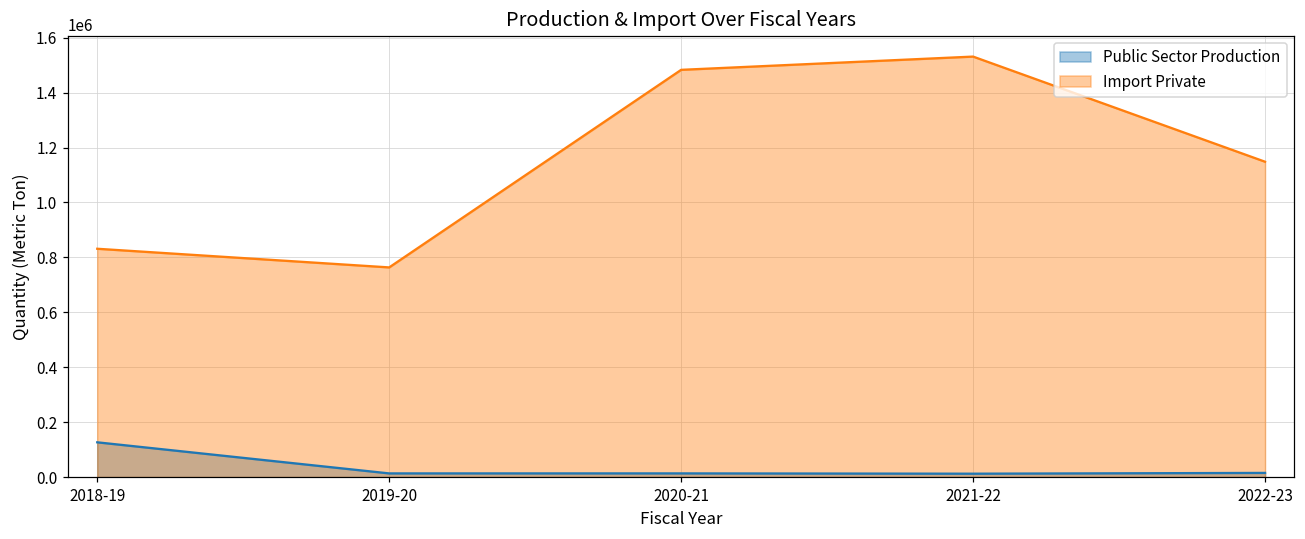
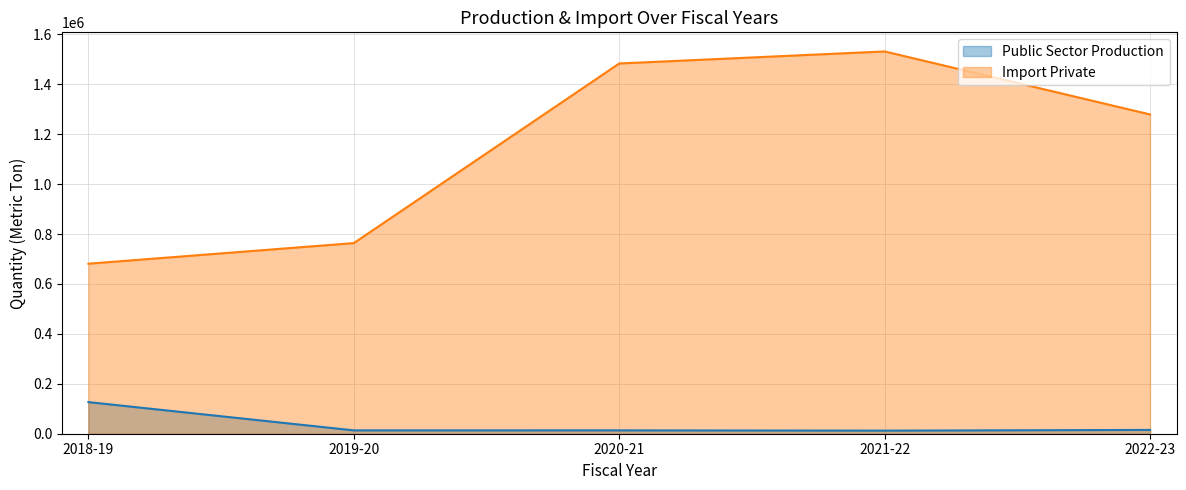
  {
    "Public Sector Production": {
      "2018-19": 130000,
      "2019-20": 10000,
      "2020-21": 10000,
      "2021-22": 10000,
      "2022-23": 20000
    },
    "Import Private": {
-     "2018-19": 830000,
+     "2018-19": 680000,
      "2019-20": 760000,
      "2020-21": 1480000,
      "2021-22": 1530000,
-     "2022-23": 1150000
+     "2022-23": 1280000
    }
  }
